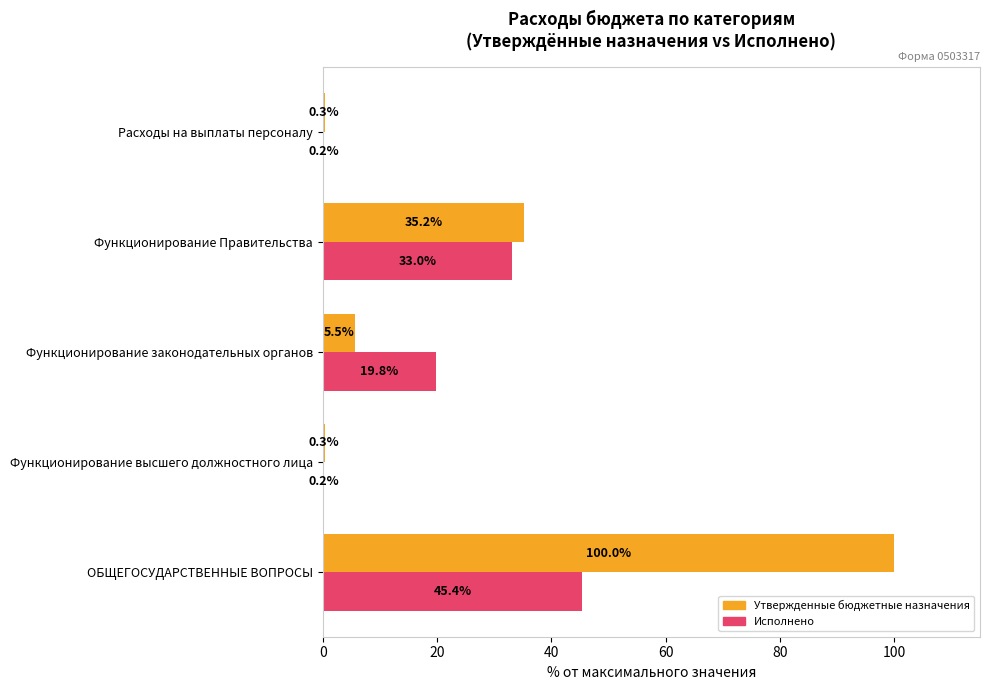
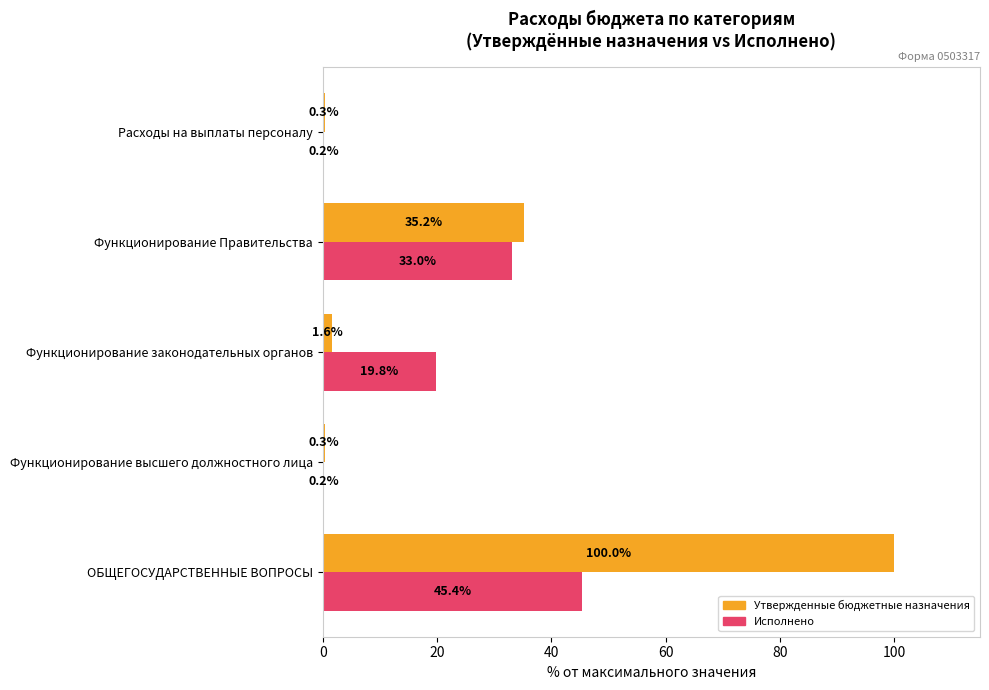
  {
    "Утвержденные бюджетные назначения": {
      "Расходы на выплаты персоналу": "0.3%",
      "Функционирование Правительства": "35.2%",
-     "Функционирование законодательных органов": "5.5%",
+     "Функционирование законодательных органов": "1.6%",
      "Функционирование высшего должностного лица": "0.3%",
      "ОБЩЕГОСУДАРСТВЕННЫЕ ВОПРОСЫ": "100.0%"
    },
    "Исполнено": {
      "Расходы на выплаты персоналу": "0.2%",
      "Функционирование Правительства": "33.0%",
      "Функционирование законодательных органов": "19.8%",
      "Функционирование высшего должностного лица": "0.2%",
      "ОБЩЕГОСУДАРСТВЕННЫЕ ВОПРОСЫ": "45.4%"
    }
  }
